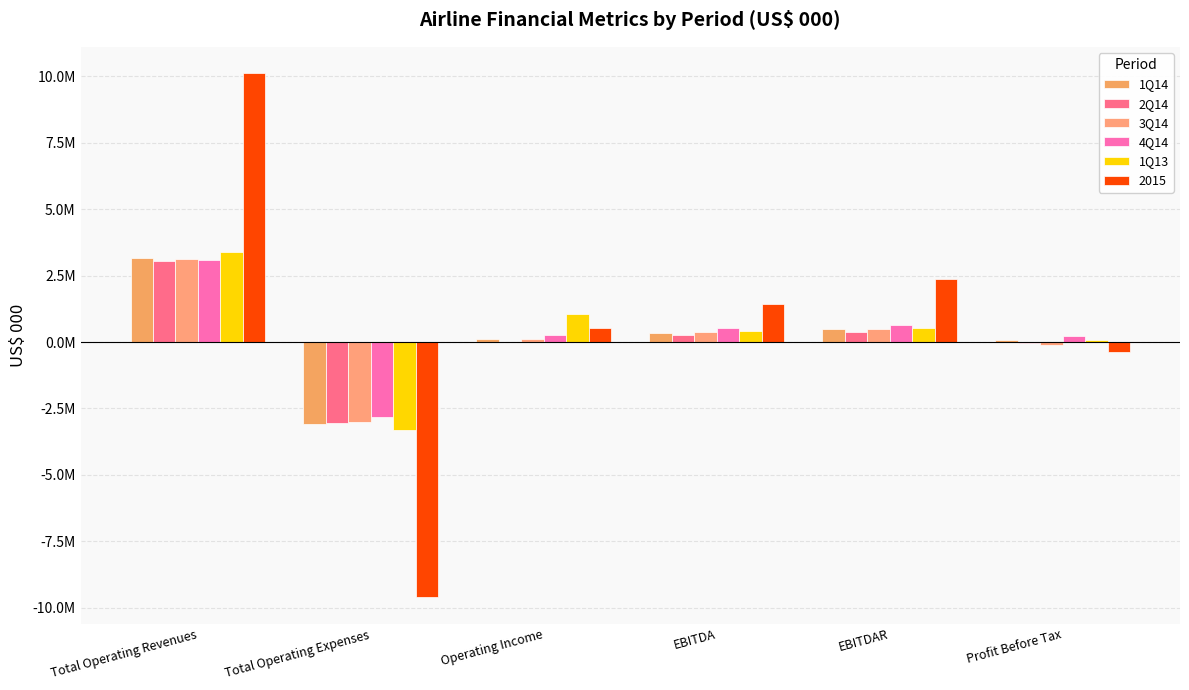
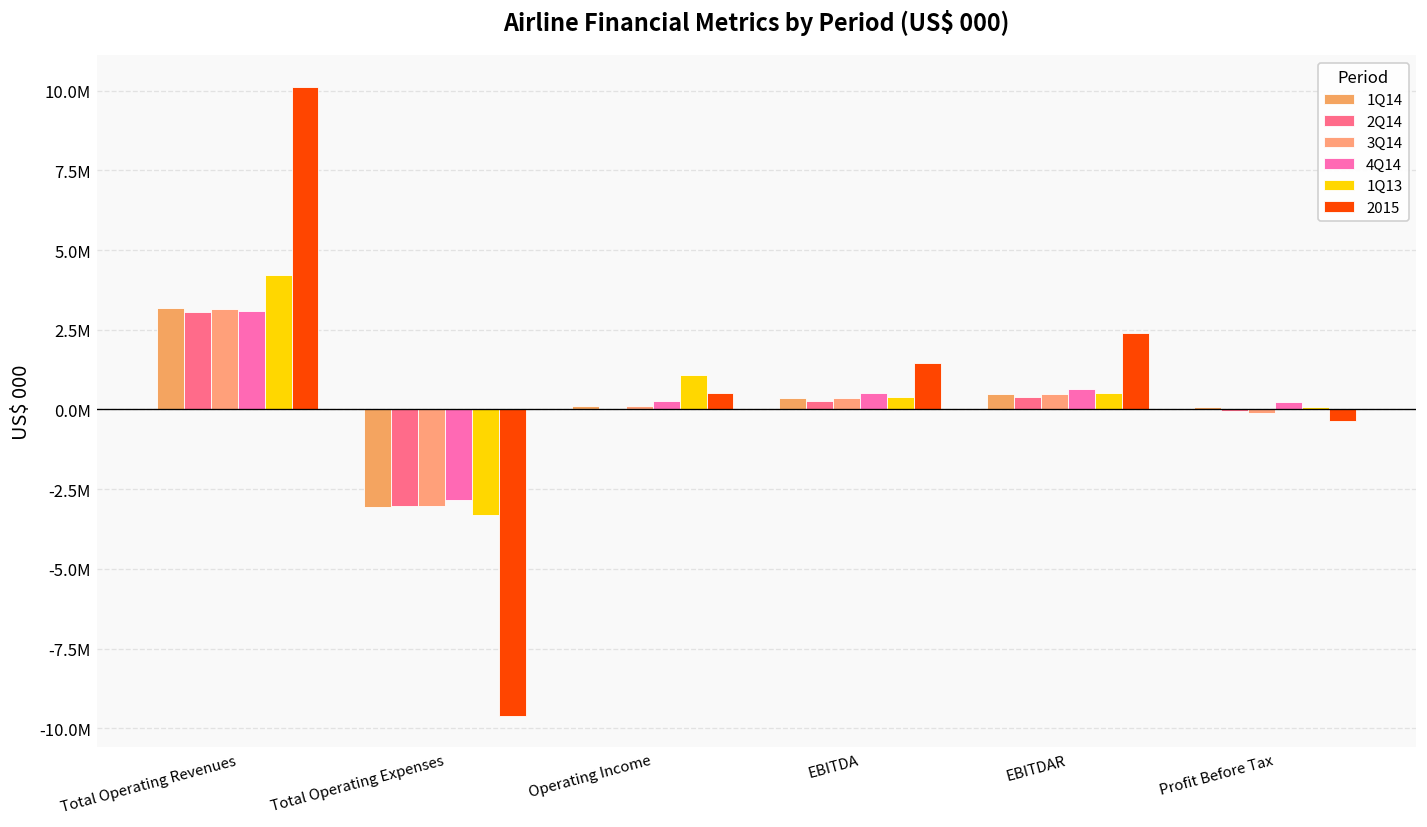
  {
    "1Q13": {
-     "Total Operating Revenues": 3400000,
+     "Total Operating Revenues": 4200000,
      "Total Operating Expenses": -3300000,
      "Operating Income": 1100000,
      "EBITDA": 400000,
      "EBITDAR": 500000
    },
    "2015": {
      "Total Operating Revenues": 10100000,
      "Total Operating Expenses": -9600000,
      "Operating Income": 500000,
      "EBITDA": 1400000,
      "EBITDAR": 2400000,
      "Profit Before Tax": -400000
    }
  }
